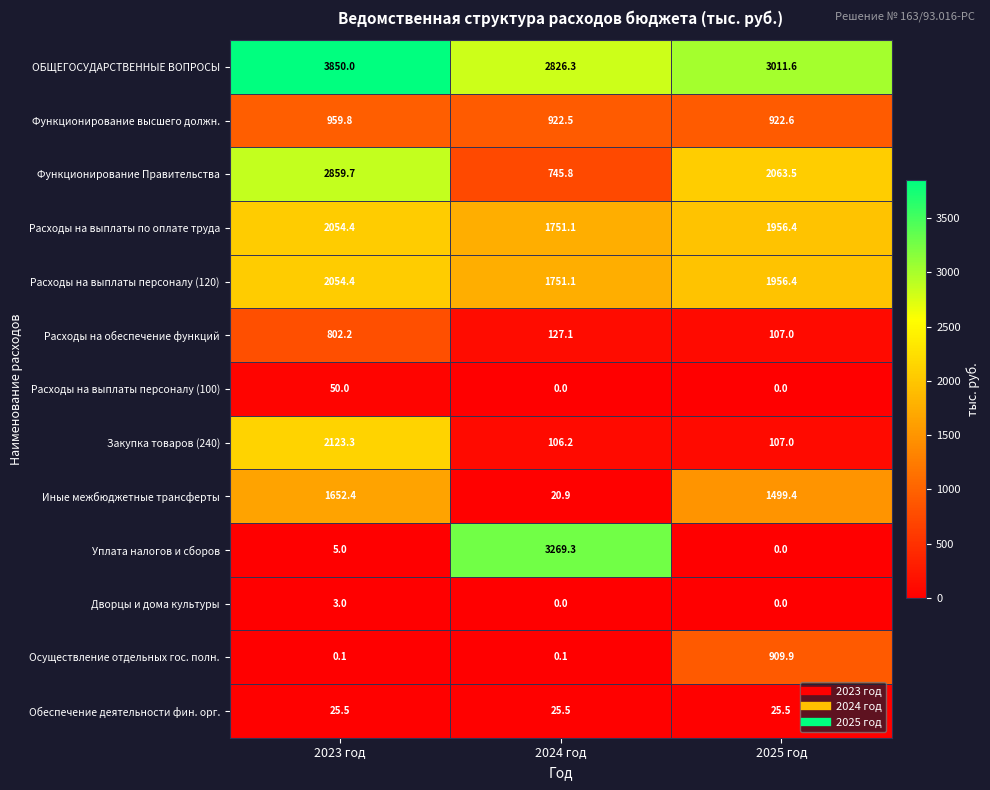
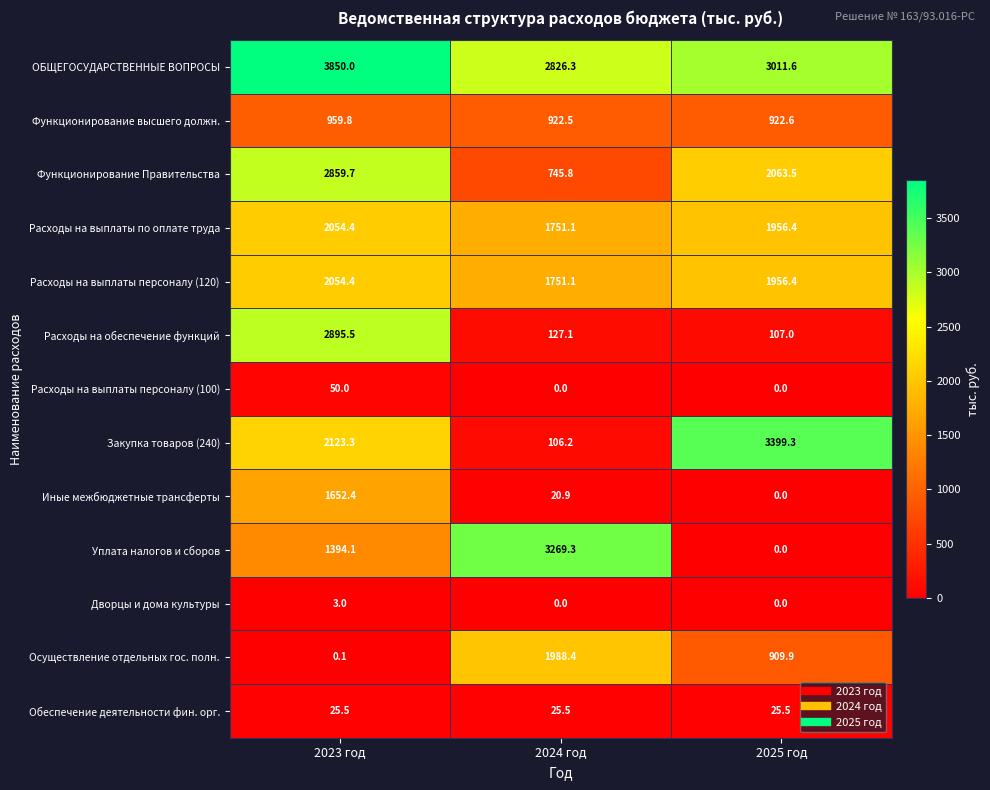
  {
    "ОБЩЕГОСУДАРСТВЕННЫЕ ВОПРОСЫ": {
      "2023 год": 3850.0,
      "2024 год": 2826.3,
      "2025 год": 3011.6
    },
    "Функционирование высшего должн.": {
      "2023 год": 959.8,
      "2024 год": 922.5,
      "2025 год": 922.6
    },
    "Функционирование Правительства": {
      "2023 год": 2859.7,
      "2024 год": 745.8,
      "2025 год": 2063.5
    },
    "Расходы на выплаты по оплате труда": {
      "2023 год": 2054.4,
      "2024 год": 1751.1,
      "2025 год": 1956.4
    },
    "Расходы на выплаты персоналу (120)": {
      "2023 год": 2054.4,
      "2024 год": 1751.1,
      "2025 год": 1956.4
    },
    "Расходы на обеспечение функций": {
-     "2023 год": 802.2,
+     "2023 год": 2895.5,
      "2024 год": 127.1,
      "2025 год": 107.0
    },
    "Расходы на выплаты персоналу (100)": {
      "2023 год": 50.0,
      "2024 год": 0.0,
      "2025 год": 0.0
    },
    "Закупка товаров (240)": {
      "2023 год": 2123.3,
      "2024 год": 106.2,
-     "2025 год": 107.0
+     "2025 год": 3399.3
    },
    "Иные межбюджетные трансферты": {
      "2023 год": 1652.4,
      "2024 год": 20.9,
-     "2025 год": 1499.4
+     "2025 год": 0.0
    },
    "Уплата налогов и сборов": {
-     "2023 год": 5.0,
+     "2023 год": 1394.1,
      "2024 год": 3269.3,
      "2025 год": 0.0
    },
    "Дворцы и дома культуры": {
      "2023 год": 3.0,
      "2024 год": 0.0,
      "2025 год": 0.0
    },
    "Осуществление отдельных гос. полн.": {
      "2023 год": 0.1,
-     "2024 год": 0.1,
+     "2024 год": 1988.4,
      "2025 год": 909.9
    },
    "Обеспечение деятельности фин. орг.": {
      "2023 год": 25.5,
      "2024 год": 25.5,
      "2025 год": 25.5
    }
  }
